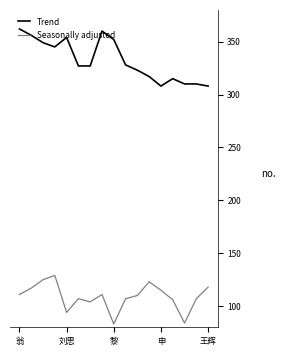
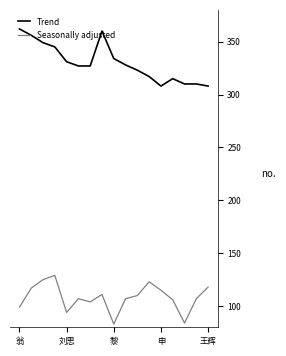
  {
    "Trend": {
      "翁": 362,
-     "刘思": 354,
-     "黎": 352,
+     "刘思": 331,
+     "黎": 334,
      "申": 308
    },
    "Seasonally adjusted": {
-     "翁": 111,
+     "翁": 99,
      "刘思": 94,
      "黎": 83,
      "申": 115
    }
  }
